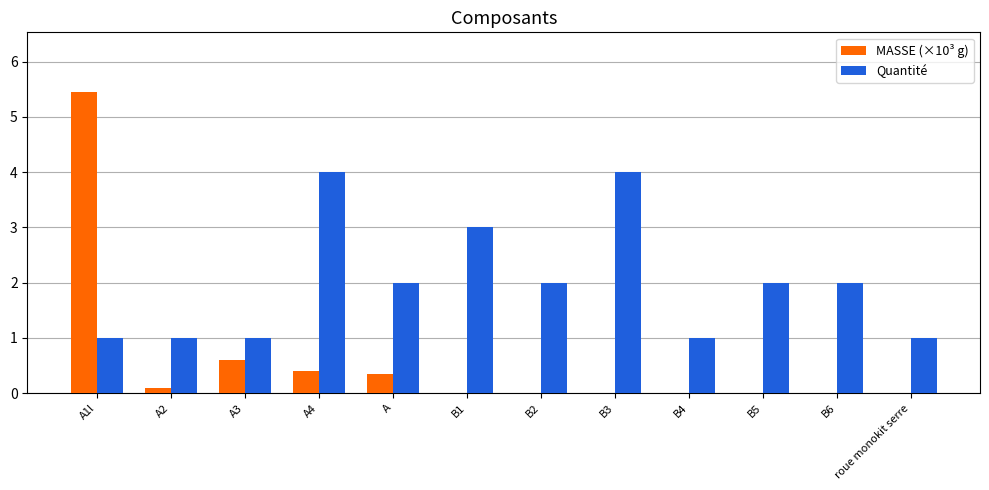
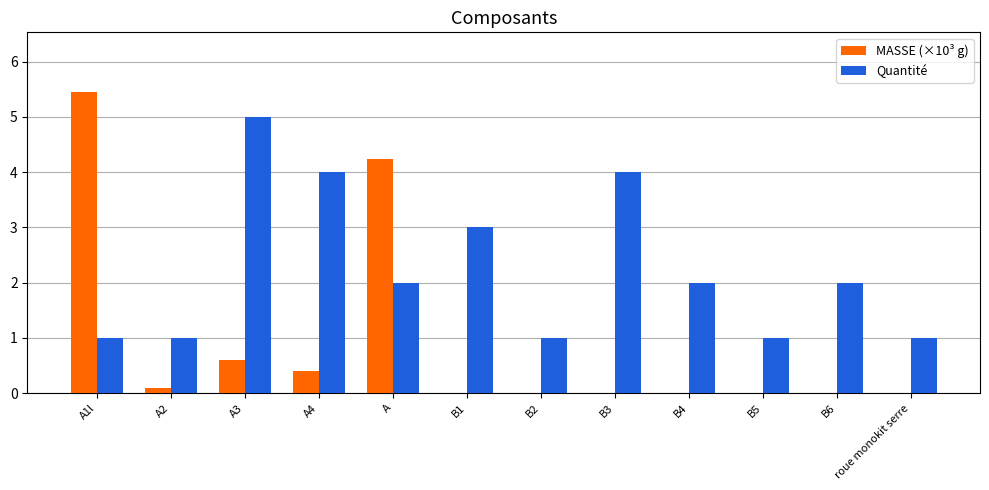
  {
    "MASSE (×10³ g)": {
      "A1l": 5.4,
      "A2": 0.1,
      "A3": 0.6,
      "A4": 0.4,
-     "A": 0.3,
+     "A": 4.2,
      "B1": 0.0,
      "B2": 0.0,
      "B3": 0.0,
      "B4": 0.0,
      "B5": 0.0,
      "B6": 0.0,
      "roue monokit serre": 0.0
    },
    "Quantité": {
      "A1l": 1,
      "A2": 1,
-     "A3": 1,
+     "A3": 5,
      "A4": 4,
      "A": 2,
      "B1": 3,
-     "B2": 2,
+     "B2": 1,
      "B3": 4,
-     "B4": 1,
-     "B5": 2,
+     "B4": 2,
+     "B5": 1,
      "B6": 2,
      "roue monokit serre": 1
    }
  }
